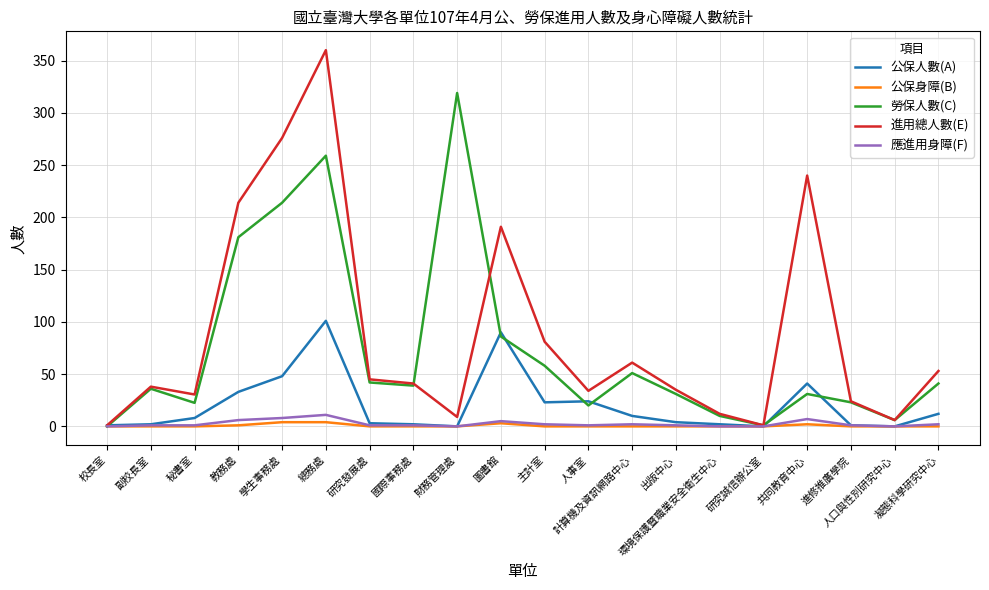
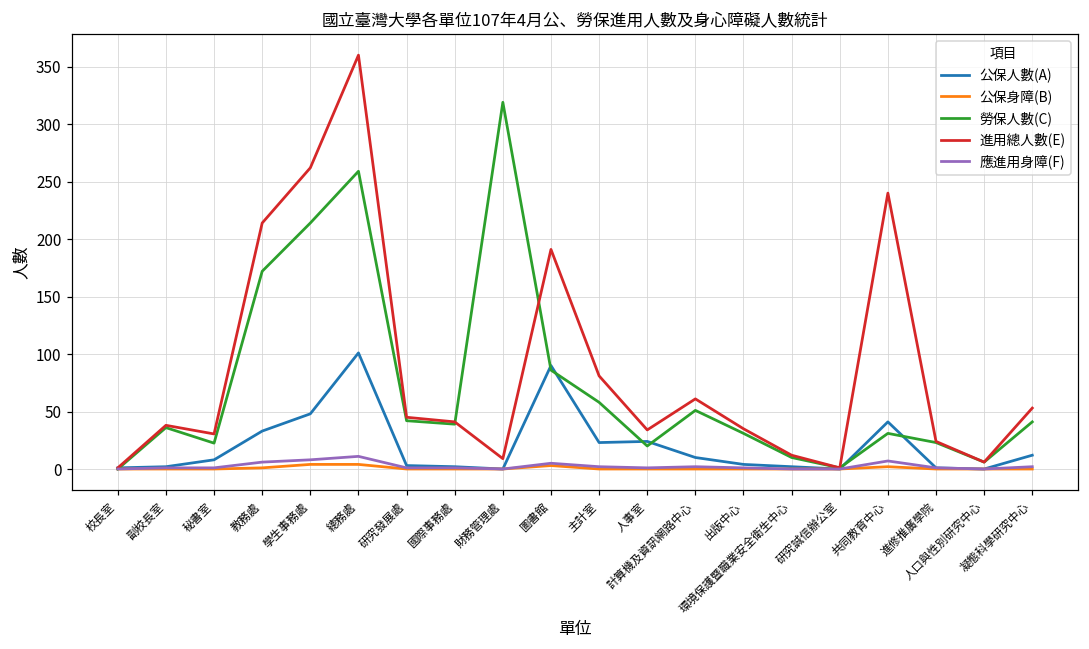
  {
    "公保人數(A)": {
      "秘書室": 8,
      "教務處": 33,
      "學生事務處": 48,
      "總務處": 101,
      "圖書館": 90,
      "主計室": 23,
      "人事室": 24,
      "計算機及資訊網路中心": 10,
      "出版中心": 4,
      "共同教育中心": 41,
      "凝態科學研究中心": 12
    },
    "公保身障(B)": {
      "教務處": 1,
      "學生事務處": 4,
      "總務處": 4,
      "共同教育中心": 2
    },
    "勞保人數(C)": {
      "秘書室": 23,
-     "教務處": 181,
+     "教務處": 172,
      "學生事務處": 214,
      "總務處": 259,
      "研究發展處": 42,
      "財務管理處": 319,
      "圖書館": 86,
      "主計室": 58,
      "人事室": 20,
      "計算機及資訊網路中心": 51,
      "出版中心": 31,
      "共同教育中心": 31,
      "凝態科學研究中心": 41
    },
    "進用總人數(E)": {
      "秘書室": 31,
      "教務處": 214,
-     "學生事務處": 276,
+     "學生事務處": 262,
      "總務處": 360,
      "研究發展處": 45,
      "財務管理處": 9,
      "圖書館": 191,
      "主計室": 81,
      "人事室": 34,
      "計算機及資訊網路中心": 61,
      "出版中心": 35,
      "共同教育中心": 240,
      "凝態科學研究中心": 53
    },
    "應進用身障(F)": {
      "教務處": 6,
      "學生事務處": 8,
      "總務處": 11,
      "共同教育中心": 7
    }
  }
